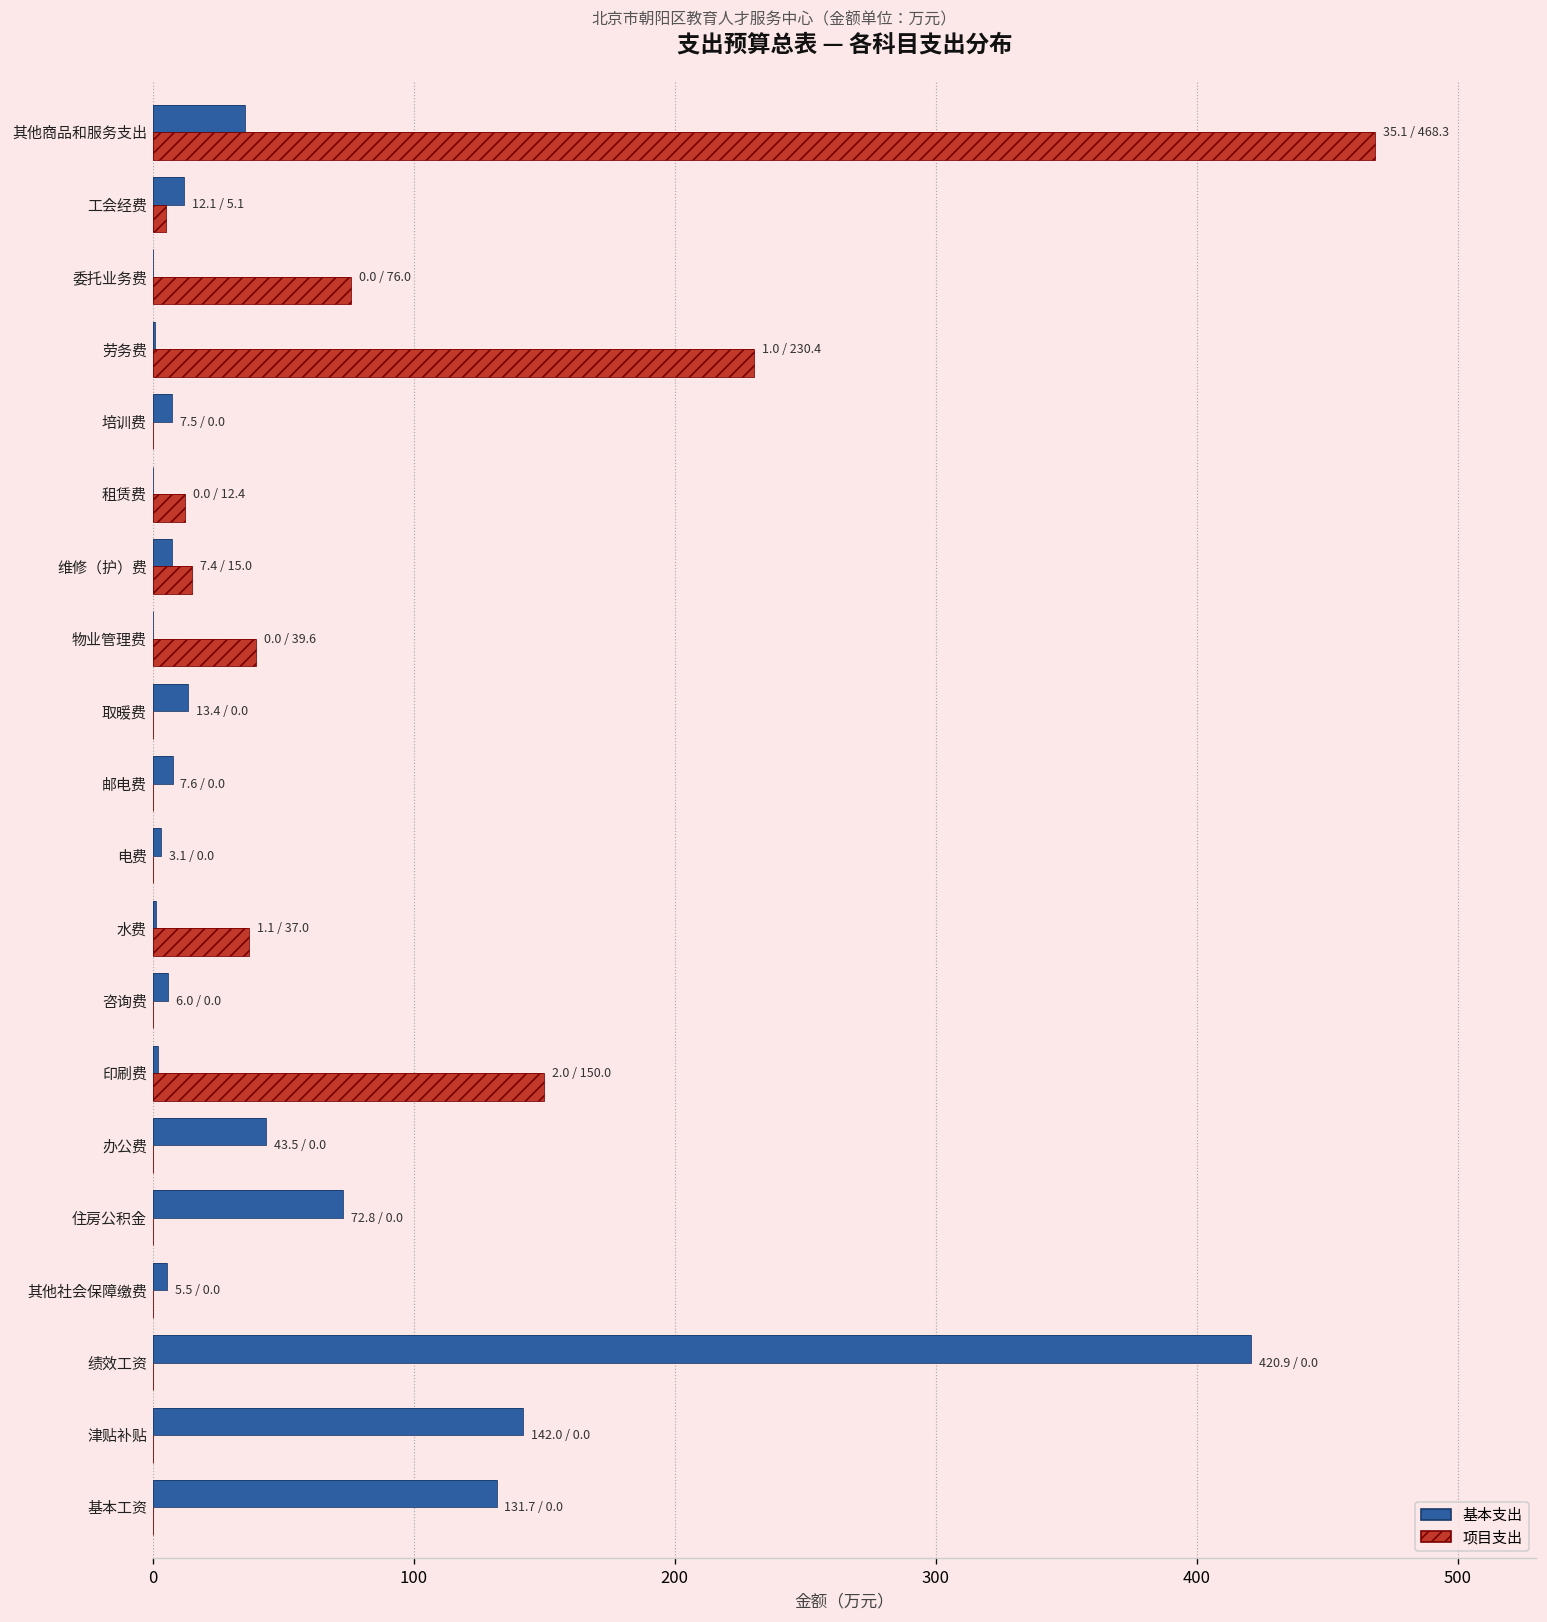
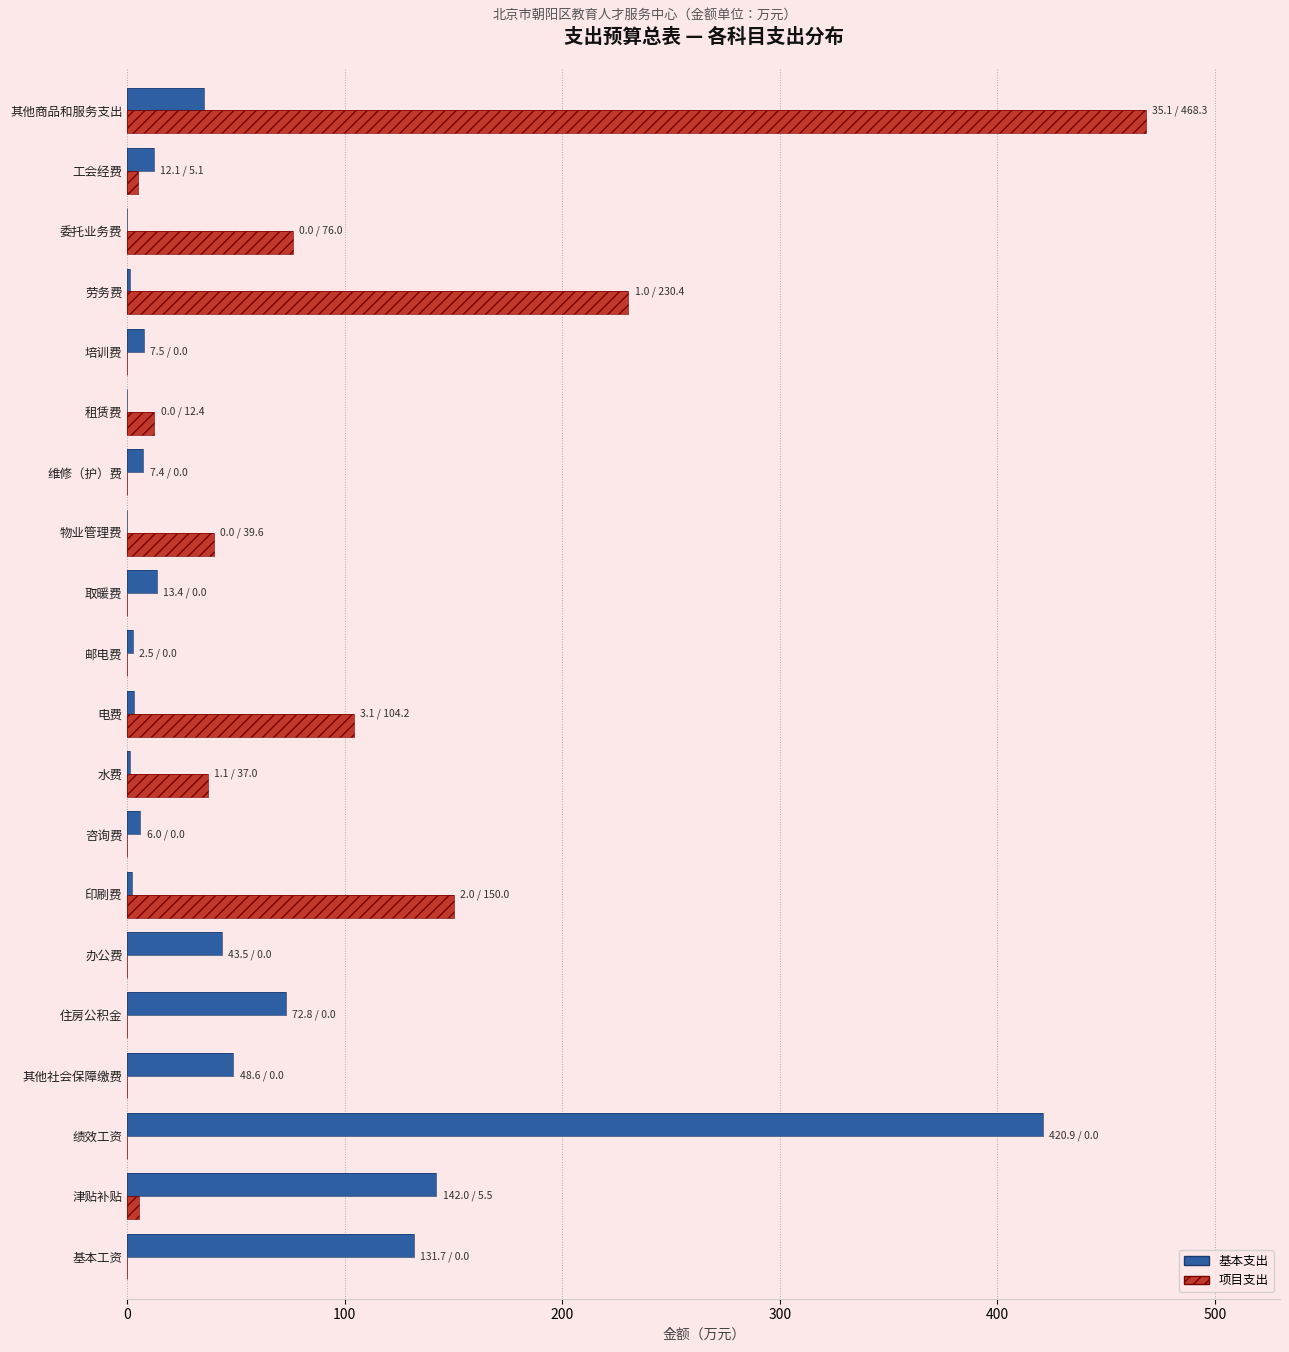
  {
    "基本支出": {
      "工会经费": 12.1,
      "培训费": 7.5,
      "维修（护）费": 7.4,
      "取暖费": 13.4,
-     "邮电费": 7.6,
+     "邮电费": 2.5,
      "咨询费": 6.0,
      "办公费": 43.5,
      "住房公积金": 72.8,
-     "其他社会保障缴费": 5.5,
+     "其他社会保障缴费": 48.6,
      "绩效工资": 420.9,
      "津贴补贴": 142.0,
      "基本工资": 131.7
    },
    "项目支出": {
      "其他商品和服务支出": 468.3,
      "工会经费": 5.1,
      "委托业务费": 76.0,
      "劳务费": 230.4,
      "培训费": 0.0,
      "租赁费": 12.4,
-     "维修（护）费": 15.0,
+     "维修（护）费": 0.0,
      "物业管理费": 39.6,
      "邮电费": 0.0,
-     "电费": 0.0,
+     "电费": 104.2,
      "水费": 37.0,
      "咨询费": 0.0,
      "印刷费": 150.0,
-     "津贴补贴": 0.0
+     "津贴补贴": 5.5
    }
  }
